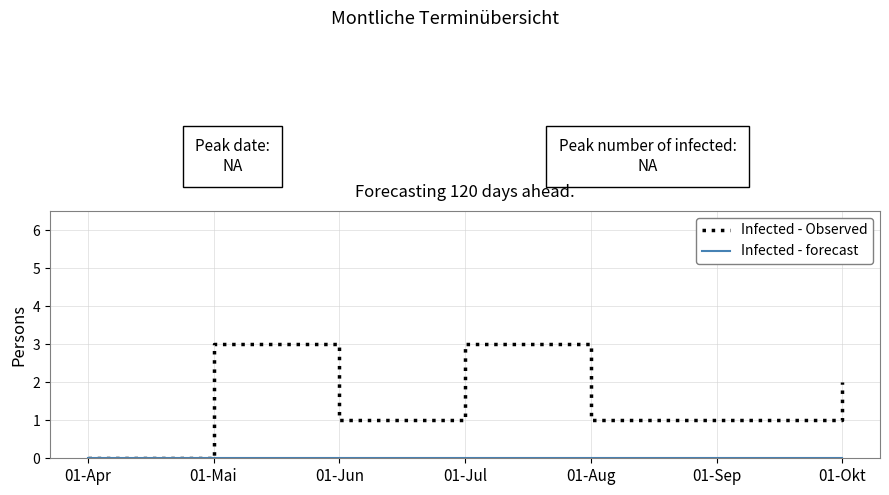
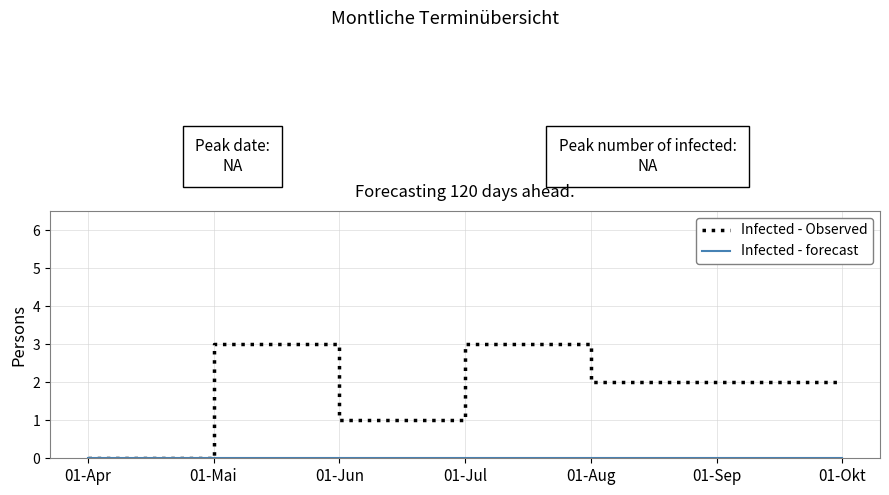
  {
    "Infected - Observed": {
      "01-Mai": 3,
      "01-Jun": 1,
      "01-Jul": 3,
-     "01-Aug": 1,
-     "01-Sep": 1,
+     "01-Aug": 2,
+     "01-Sep": 2,
      "01-Okt": 2
    },
    "Infected - forecast": {
      "01-Mai": 0,
      "01-Jun": 0,
      "01-Jul": 0,
      "01-Aug": 0,
      "01-Sep": 0,
      "01-Okt": 0
    }
  }
